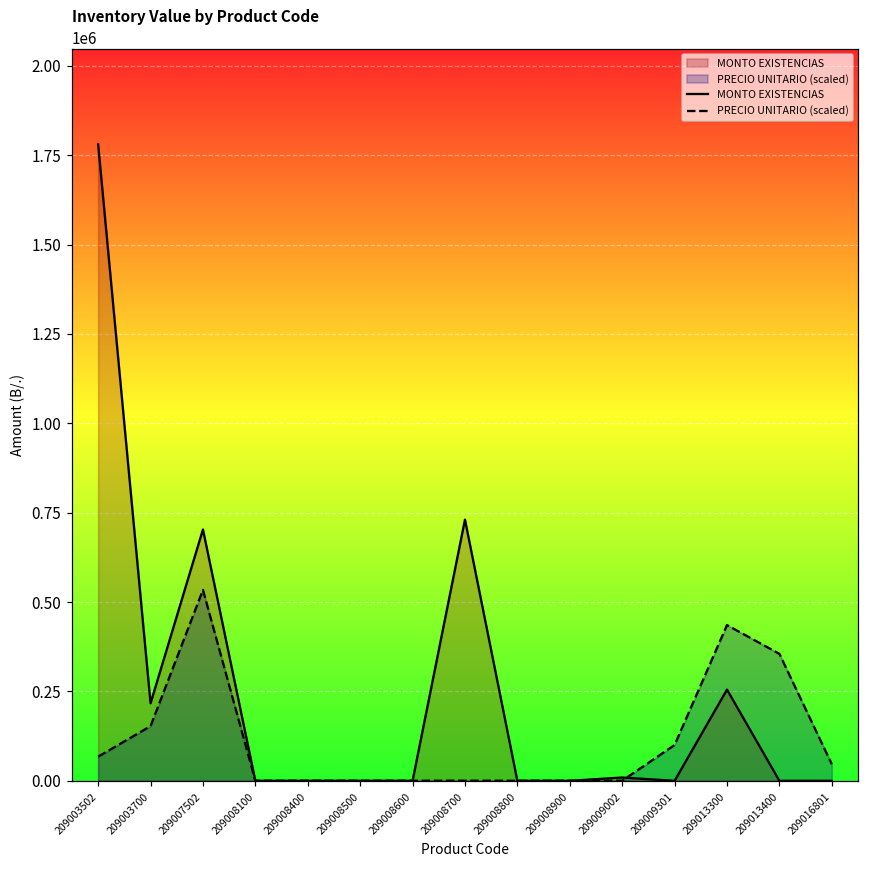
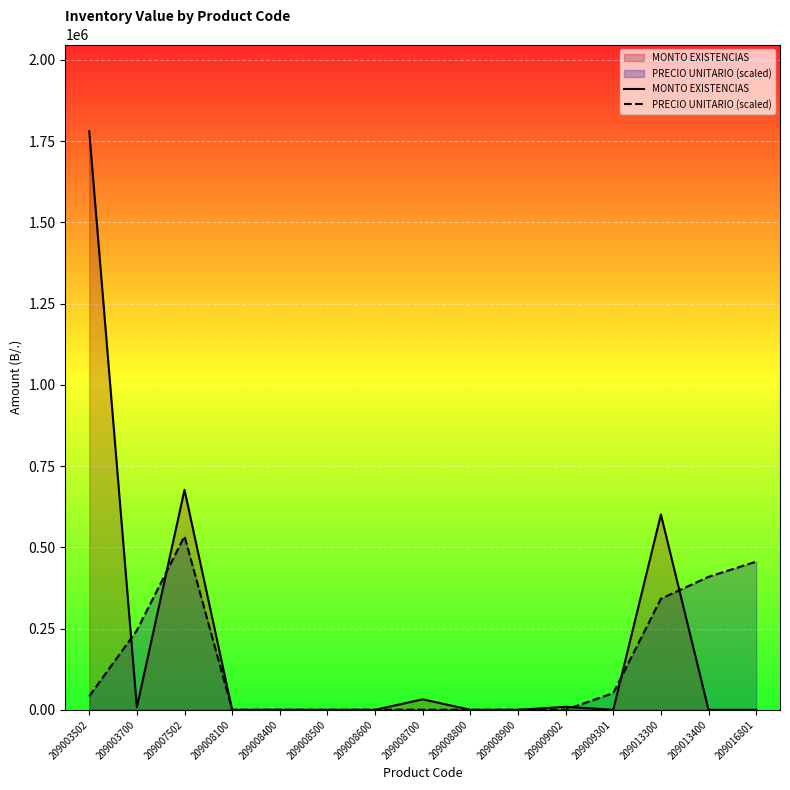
  {
    "MONTO EXISTENCIAS": {
      "209003502": 1780000,
-     "209003700": 220000,
-     "209007502": 700000,
-     "209008700": 730000,
+     "209003700": 10000,
+     "209007502": 680000,
+     "209008700": 30000,
      "209009002": 10000,
      "209009301": 0,
-     "209013300": 260000,
+     "209013300": 600000,
      "209013400": 0,
      "209016801": 0
    },
    "PRECIO UNITARIO (scaled)": {
-     "209003502": 70000,
-     "209003700": 150000,
+     "209003502": 40000,
+     "209003700": 240000,
      "209007502": 530000,
      "209008700": 0,
      "209009002": 0,
-     "209009301": 100000,
-     "209013300": 440000,
-     "209013400": 360000,
-     "209016801": 50000
+     "209009301": 50000,
+     "209013300": 340000,
+     "209013400": 410000,
+     "209016801": 460000
    }
  }
